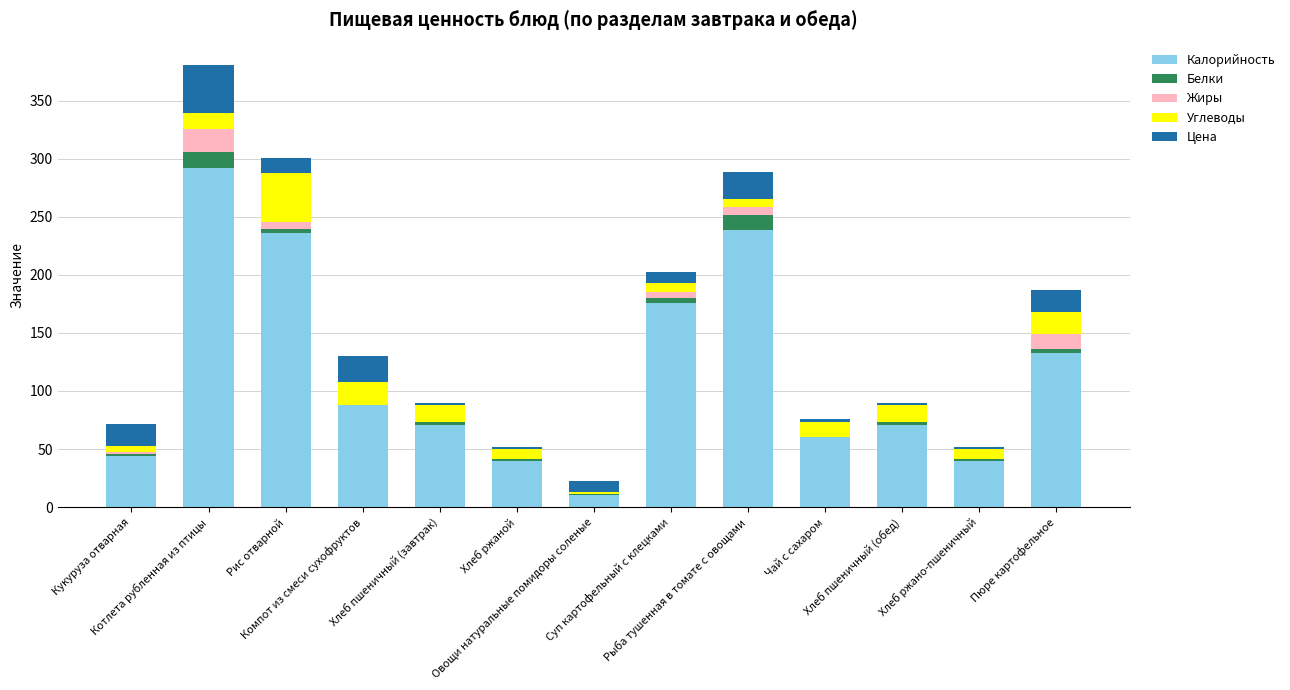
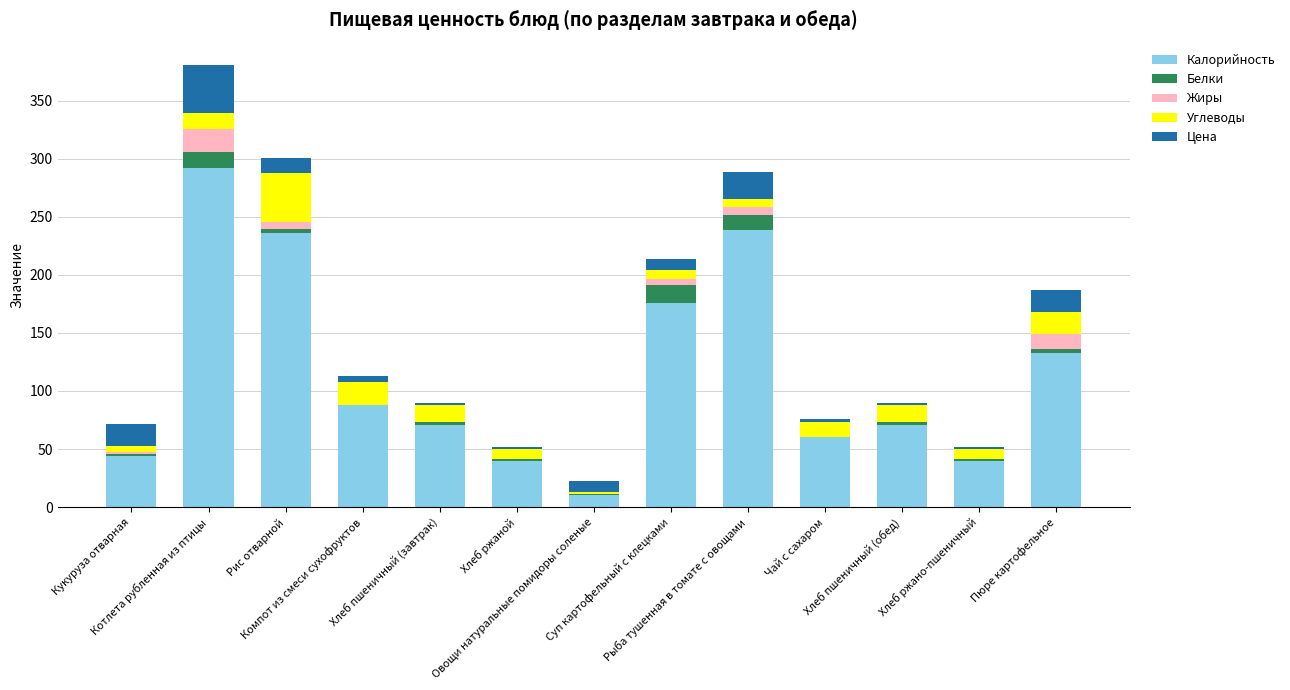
  {
    "Калорийность": {
      "Кукуруза отварная": 44,
      "Котлета рубленная из птицы": 292,
      "Рис отварной": 236,
      "Компот из смеси сухофруктов": 88,
      "Хлеб пшеничный (завтрак)": 71,
      "Хлеб ржаной": 40,
      "Овощи натуральные помидоры соленые": 11,
      "Суп картофельный с клецками": 176,
      "Рыба тушенная в томате с овощами": 239,
      "Чай с сахаром": 60,
      "Хлеб пшеничный (обед)": 71,
      "Хлеб ржано-пшеничный": 40,
      "Пюре картофельное": 133
    },
    "Белки": {
      "Котлета рубленная из птицы": 14,
      "Рис отварной": 4,
      "Хлеб пшеничный (завтрак)": 2,
-     "Суп картофельный с клецками": 4,
+     "Суп картофельный с клецками": 16,
      "Рыба тушенная в томате с овощами": 13,
      "Хлеб пшеничный (обед)": 2,
      "Пюре картофельное": 3
    },
    "Жиры": {
      "Котлета рубленная из птицы": 20,
      "Рис отварной": 6,
      "Компот из смеси сухофруктов": 0,
      "Суп картофельный с клецками": 5,
      "Рыба тушенная в томате с овощами": 7,
      "Чай с сахаром": 0,
      "Пюре картофельное": 13
    },
    "Углеводы": {
      "Кукуруза отварная": 5,
      "Котлета рубленная из птицы": 13,
      "Рис отварной": 41,
      "Компот из смеси сухофруктов": 20,
      "Хлеб пшеничный (завтрак)": 15,
      "Хлеб ржаной": 9,
      "Суп картофельный с клецками": 8,
      "Рыба тушенная в томате с овощами": 7,
      "Чай с сахаром": 14,
      "Хлеб пшеничный (обед)": 15,
      "Хлеб ржано-пшеничный": 9,
      "Пюре картофельное": 19
    },
    "Цена": {
      "Кукуруза отварная": 19,
      "Котлета рубленная из птицы": 42,
      "Рис отварной": 13,
-     "Компот из смеси сухофруктов": 22,
+     "Компот из смеси сухофруктов": 5,
      "Овощи натуральные помидоры соленые": 9,
      "Суп картофельный с клецками": 10,
      "Рыба тушенная в томате с овощами": 23,
      "Пюре картофельное": 19
    }
  }
